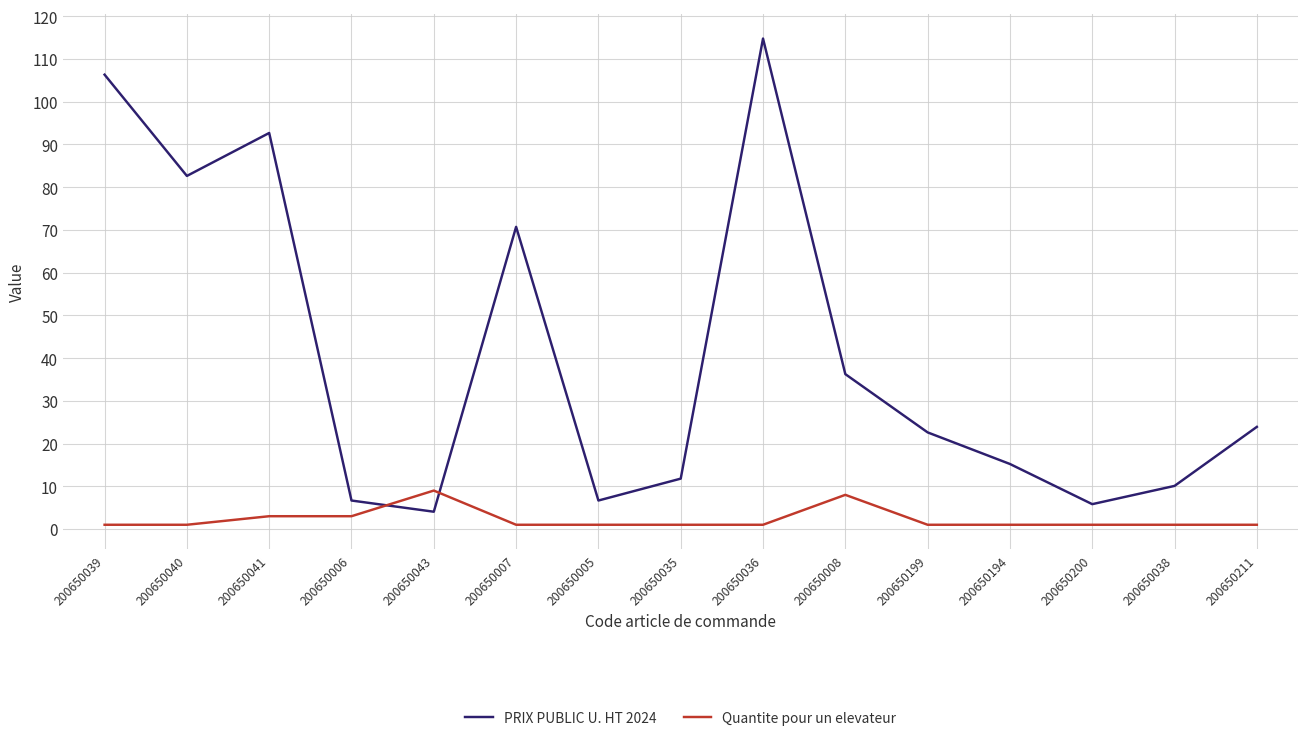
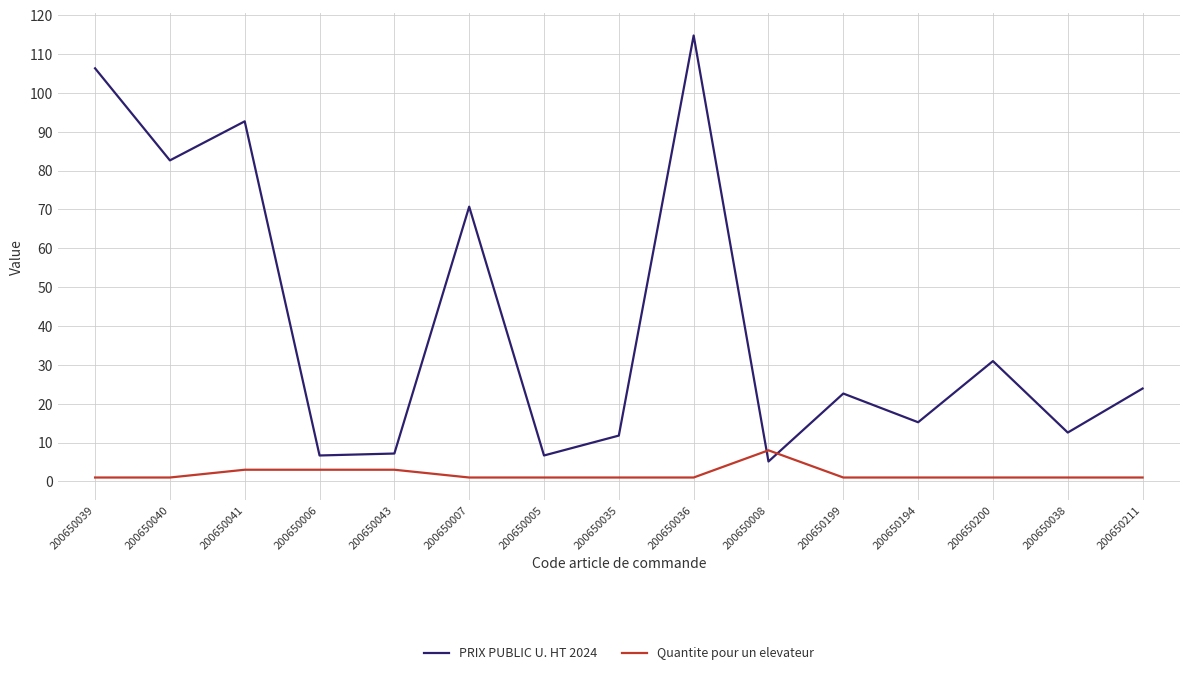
  {
    "PRIX PUBLIC U. HT 2024": {
      "200650039": 106,
      "200650040": 83,
      "200650041": 93,
      "200650006": 7,
-     "200650043": 4,
+     "200650043": 7,
      "200650007": 71,
      "200650005": 7,
      "200650035": 12,
      "200650036": 115,
-     "200650008": 36,
+     "200650008": 5,
      "200650199": 23,
      "200650194": 15,
-     "200650200": 6,
-     "200650038": 10,
+     "200650200": 31,
+     "200650038": 13,
      "200650211": 24
    },
    "Quantite pour un elevateur": {
      "200650039": 1,
      "200650040": 1,
      "200650041": 3,
      "200650006": 3,
-     "200650043": 9,
+     "200650043": 3,
      "200650007": 1,
      "200650005": 1,
      "200650035": 1,
      "200650036": 1,
      "200650008": 8,
      "200650199": 1,
      "200650194": 1,
      "200650200": 1,
      "200650038": 1,
      "200650211": 1
    }
  }
